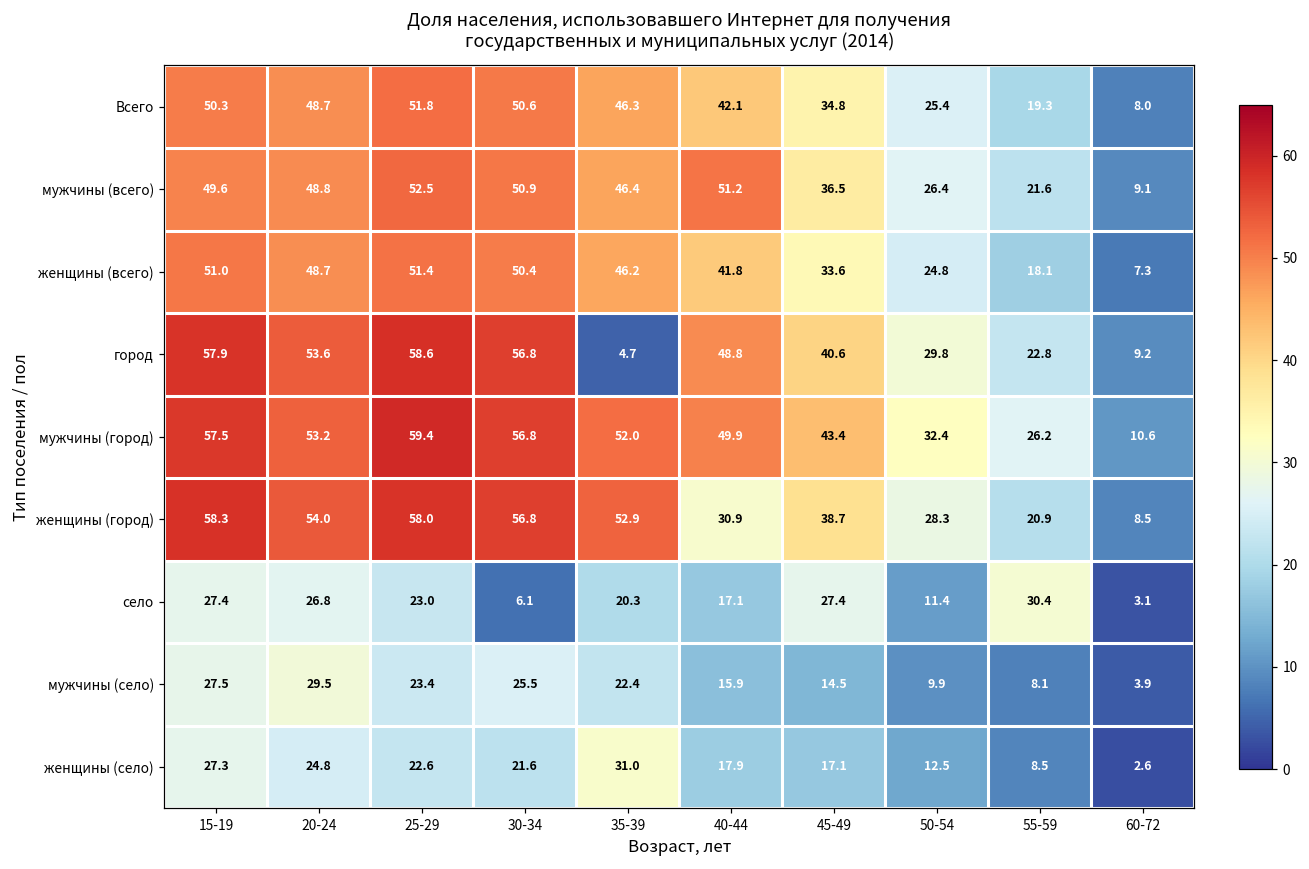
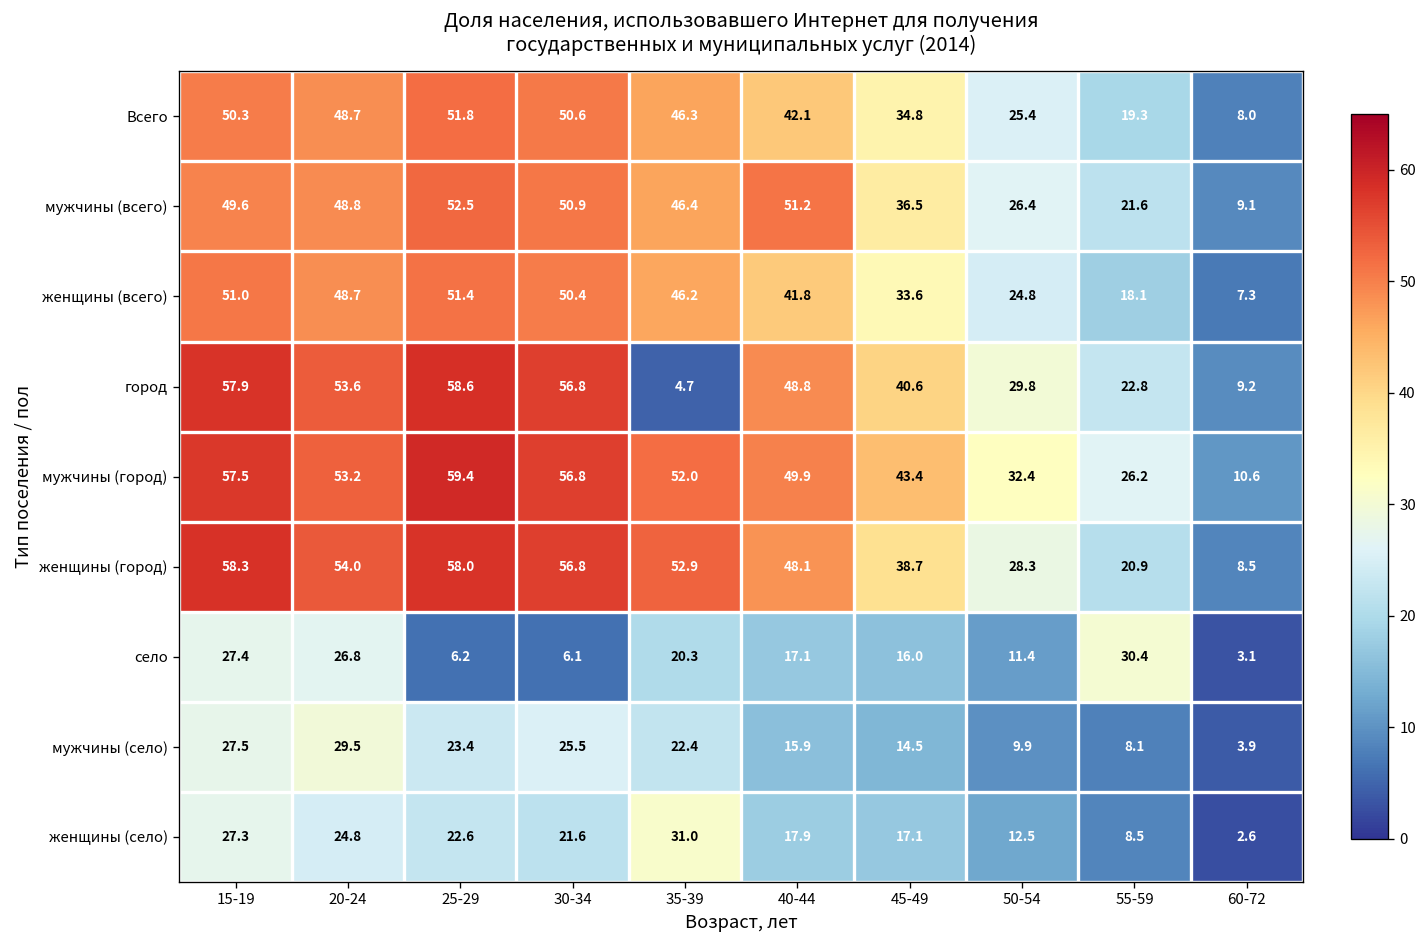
  {
    "Всего": {
      "15-19": 50.3,
      "20-24": 48.7,
      "25-29": 51.8,
      "30-34": 50.6,
      "35-39": 46.3,
      "40-44": 42.1,
      "45-49": 34.8,
      "50-54": 25.4,
      "55-59": 19.3,
      "60-72": 8.0
    },
    "мужчины (всего)": {
      "15-19": 49.6,
      "20-24": 48.8,
      "25-29": 52.5,
      "30-34": 50.9,
      "35-39": 46.4,
      "40-44": 51.2,
      "45-49": 36.5,
      "50-54": 26.4,
      "55-59": 21.6,
      "60-72": 9.1
    },
    "женщины (всего)": {
      "15-19": 51.0,
      "20-24": 48.7,
      "25-29": 51.4,
      "30-34": 50.4,
      "35-39": 46.2,
      "40-44": 41.8,
      "45-49": 33.6,
      "50-54": 24.8,
      "55-59": 18.1,
      "60-72": 7.3
    },
    "город": {
      "15-19": 57.9,
      "20-24": 53.6,
      "25-29": 58.6,
      "30-34": 56.8,
      "35-39": 4.7,
      "40-44": 48.8,
      "45-49": 40.6,
      "50-54": 29.8,
      "55-59": 22.8,
      "60-72": 9.2
    },
    "мужчины (город)": {
      "15-19": 57.5,
      "20-24": 53.2,
      "25-29": 59.4,
      "30-34": 56.8,
      "35-39": 52.0,
      "40-44": 49.9,
      "45-49": 43.4,
      "50-54": 32.4,
      "55-59": 26.2,
      "60-72": 10.6
    },
    "женщины (город)": {
      "15-19": 58.3,
      "20-24": 54.0,
      "25-29": 58.0,
      "30-34": 56.8,
      "35-39": 52.9,
-     "40-44": 30.9,
+     "40-44": 48.1,
      "45-49": 38.7,
      "50-54": 28.3,
      "55-59": 20.9,
      "60-72": 8.5
    },
    "село": {
      "15-19": 27.4,
      "20-24": 26.8,
-     "25-29": 23.0,
+     "25-29": 6.2,
      "30-34": 6.1,
      "35-39": 20.3,
      "40-44": 17.1,
-     "45-49": 27.4,
+     "45-49": 16.0,
      "50-54": 11.4,
      "55-59": 30.4,
      "60-72": 3.1
    },
    "мужчины (село)": {
      "15-19": 27.5,
      "20-24": 29.5,
      "25-29": 23.4,
      "30-34": 25.5,
      "35-39": 22.4,
      "40-44": 15.9,
      "45-49": 14.5,
      "50-54": 9.9,
      "55-59": 8.1,
      "60-72": 3.9
    },
    "женщины (село)": {
      "15-19": 27.3,
      "20-24": 24.8,
      "25-29": 22.6,
      "30-34": 21.6,
      "35-39": 31.0,
      "40-44": 17.9,
      "45-49": 17.1,
      "50-54": 12.5,
      "55-59": 8.5,
      "60-72": 2.6
    }
  }
